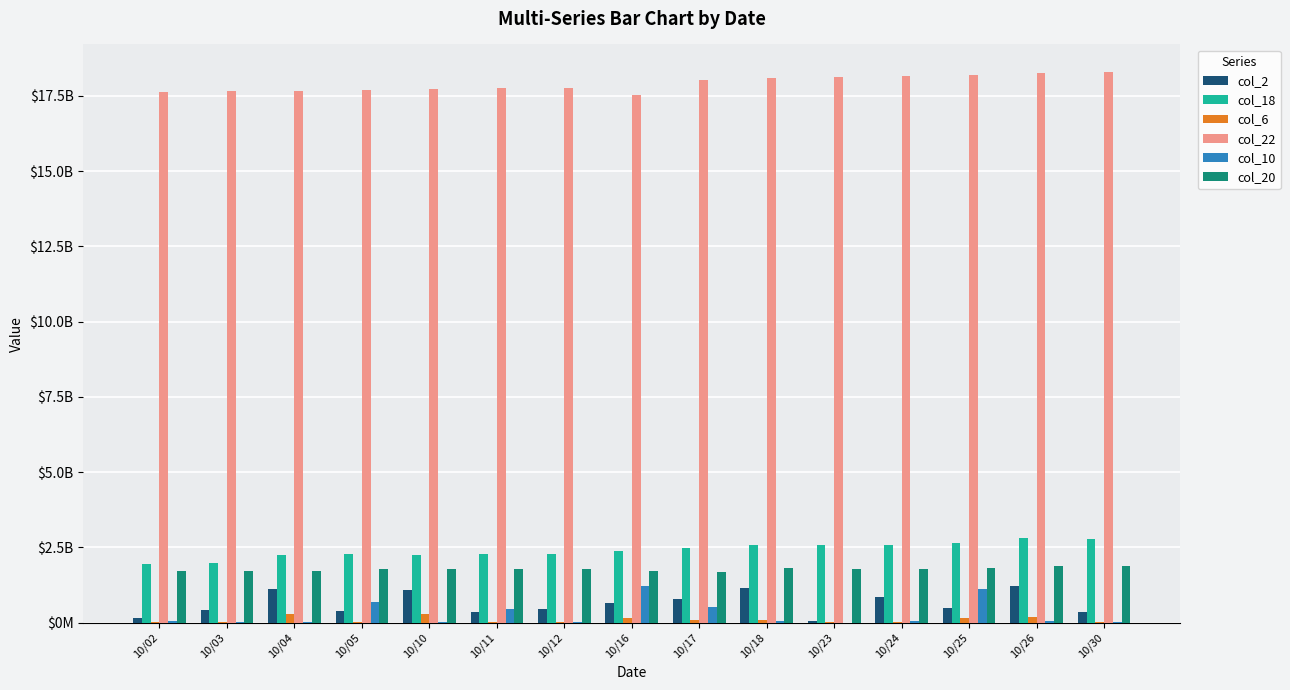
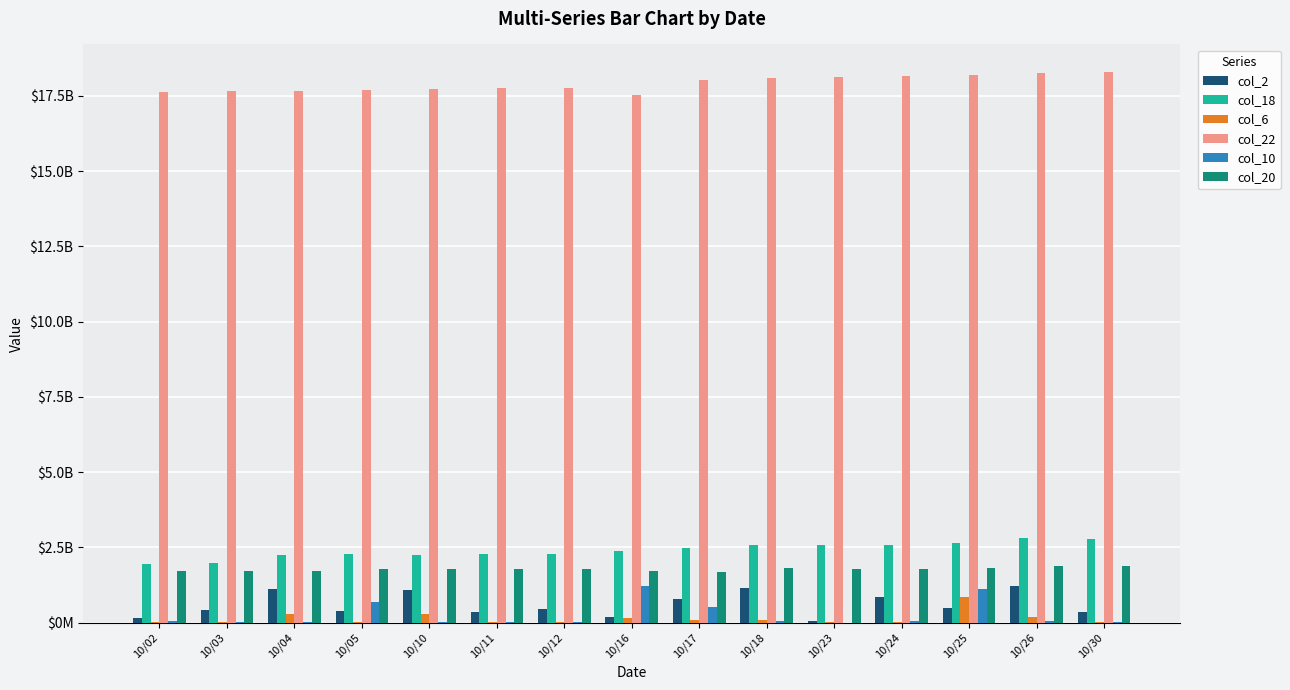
  {
    "col_2": {
      "10/02": "$200000000",
      "10/03": "$400000000",
      "10/04": "$1100000000",
      "10/05": "$400000000",
      "10/10": "$1100000000",
      "10/11": "$400000000",
      "10/12": "$500000000",
-     "10/16": "$600000000",
+     "10/16": "$200000000",
      "10/17": "$800000000",
      "10/18": "$1100000000",
      "10/24": "$900000000",
      "10/25": "$500000000",
      "10/26": "$1200000000",
      "10/30": "$400000000"
    },
    "col_6": {
      "10/04": "$300000000",
      "10/10": "$300000000",
      "10/16": "$200000000",
      "10/17": "$100000000",
      "10/18": "$100000000",
-     "10/25": "$200000000",
+     "10/25": "$900000000",
      "10/26": "$200000000"
    },
    "col_22": {
      "10/02": "$17600000000",
      "10/03": "$17600000000",
      "10/04": "$17700000000",
      "10/05": "$17700000000",
      "10/10": "$17700000000",
      "10/11": "$17800000000",
      "10/12": "$17800000000",
      "10/16": "$17500000000",
      "10/17": "$18000000000",
      "10/18": "$18100000000",
      "10/23": "$18100000000",
      "10/24": "$18200000000",
      "10/25": "$18200000000",
      "10/26": "$18300000000",
      "10/30": "$18300000000"
    },
    "col_10": {
      "10/05": "$700000000",
-     "10/11": "$400000000",
+     "10/11": "$0",
      "10/16": "$1200000000",
      "10/17": "$500000000",
      "10/25": "$1100000000"
    }
  }
